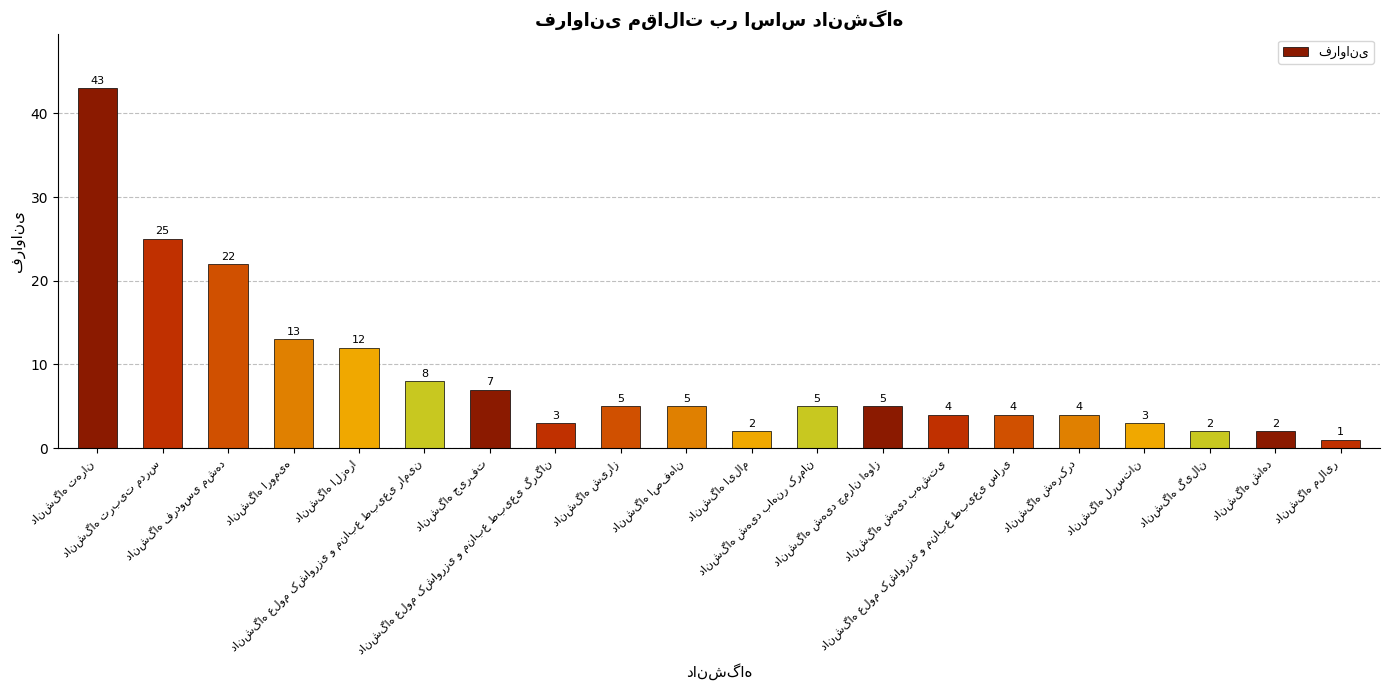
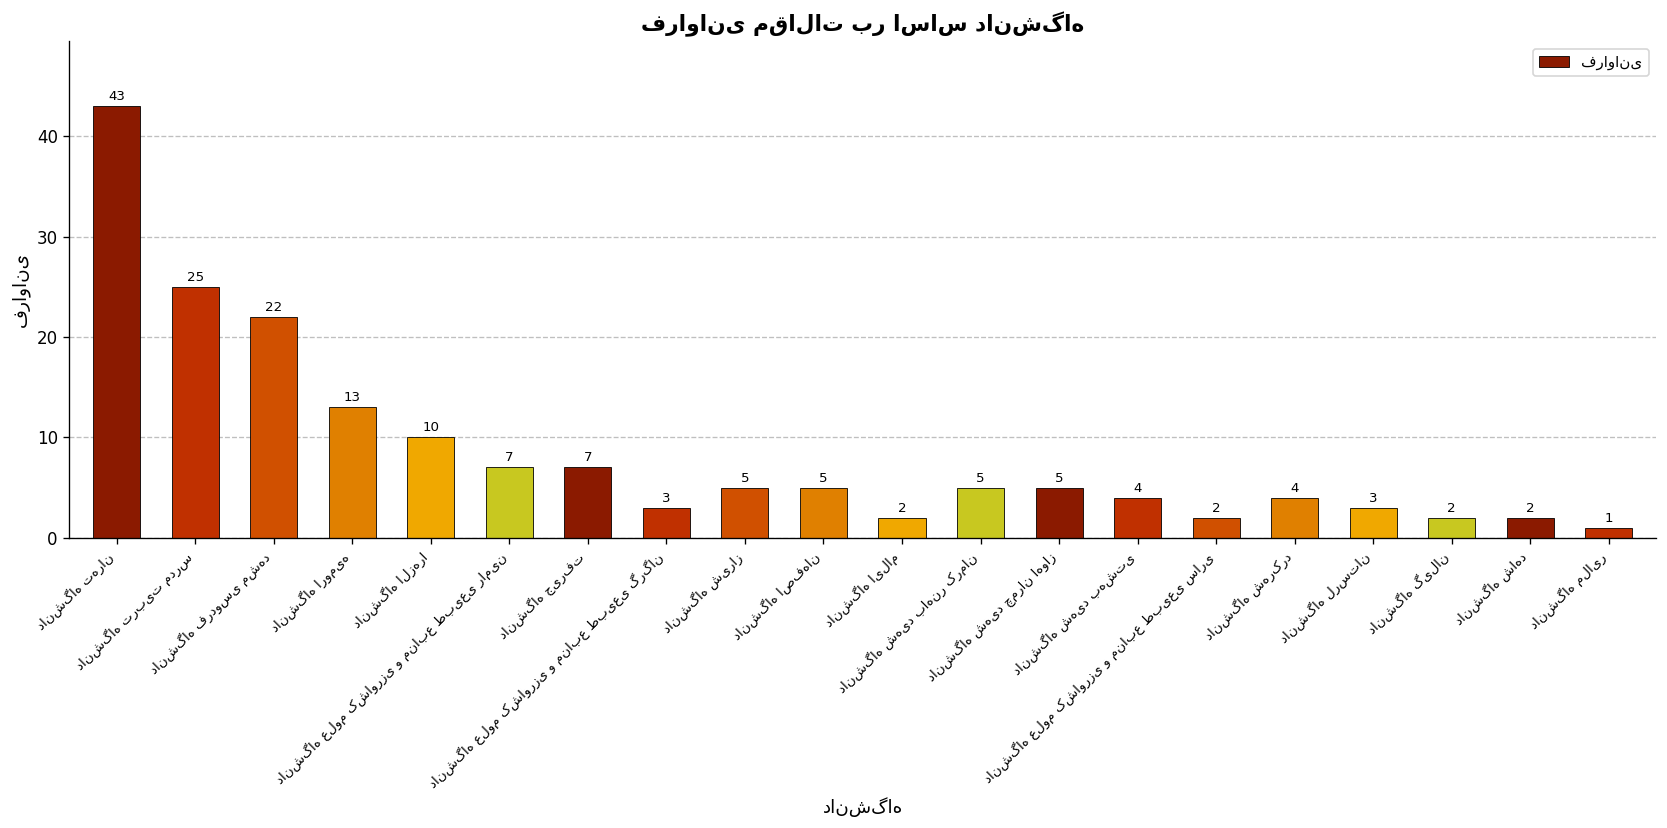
  {
    "دانشگاه تهران": 43,
    "دانشگاه تربیت مدرس": 25,
    "دانشگاه فردوسی مشهد": 22,
    "دانشگاه ارومیه": 13,
-   "دانشگاه الزهرا": 12,
-   "دانشگاه علوم کشاورزی و منابع طبیعی رامین": 8,
+   "دانشگاه الزهرا": 10,
+   "دانشگاه علوم کشاورزی و منابع طبیعی رامین": 7,
    "دانشگاه جیرفت": 7,
    "دانشگاه علوم کشاورزی و منابع طبیعی گرگان": 3,
    "دانشگاه شیراز": 5,
    "دانشگاه اصفهان": 5,
    "دانشگاه ایلام": 2,
    "دانشگاه شهید باهنر کرمان": 5,
    "دانشگاه شهید چمران اهواز": 5,
    "دانشگاه شهید بهشتی": 4,
-   "دانشگاه علوم کشاورزی و منابع طبیعی ساری": 4,
+   "دانشگاه علوم کشاورزی و منابع طبیعی ساری": 2,
    "دانشگاه شهرکرد": 4,
    "دانشگاه لرستان": 3,
    "دانشگاه گیلان": 2,
    "دانشگاه شاهد": 2,
    "دانشگاه ملایر": 1
  }
